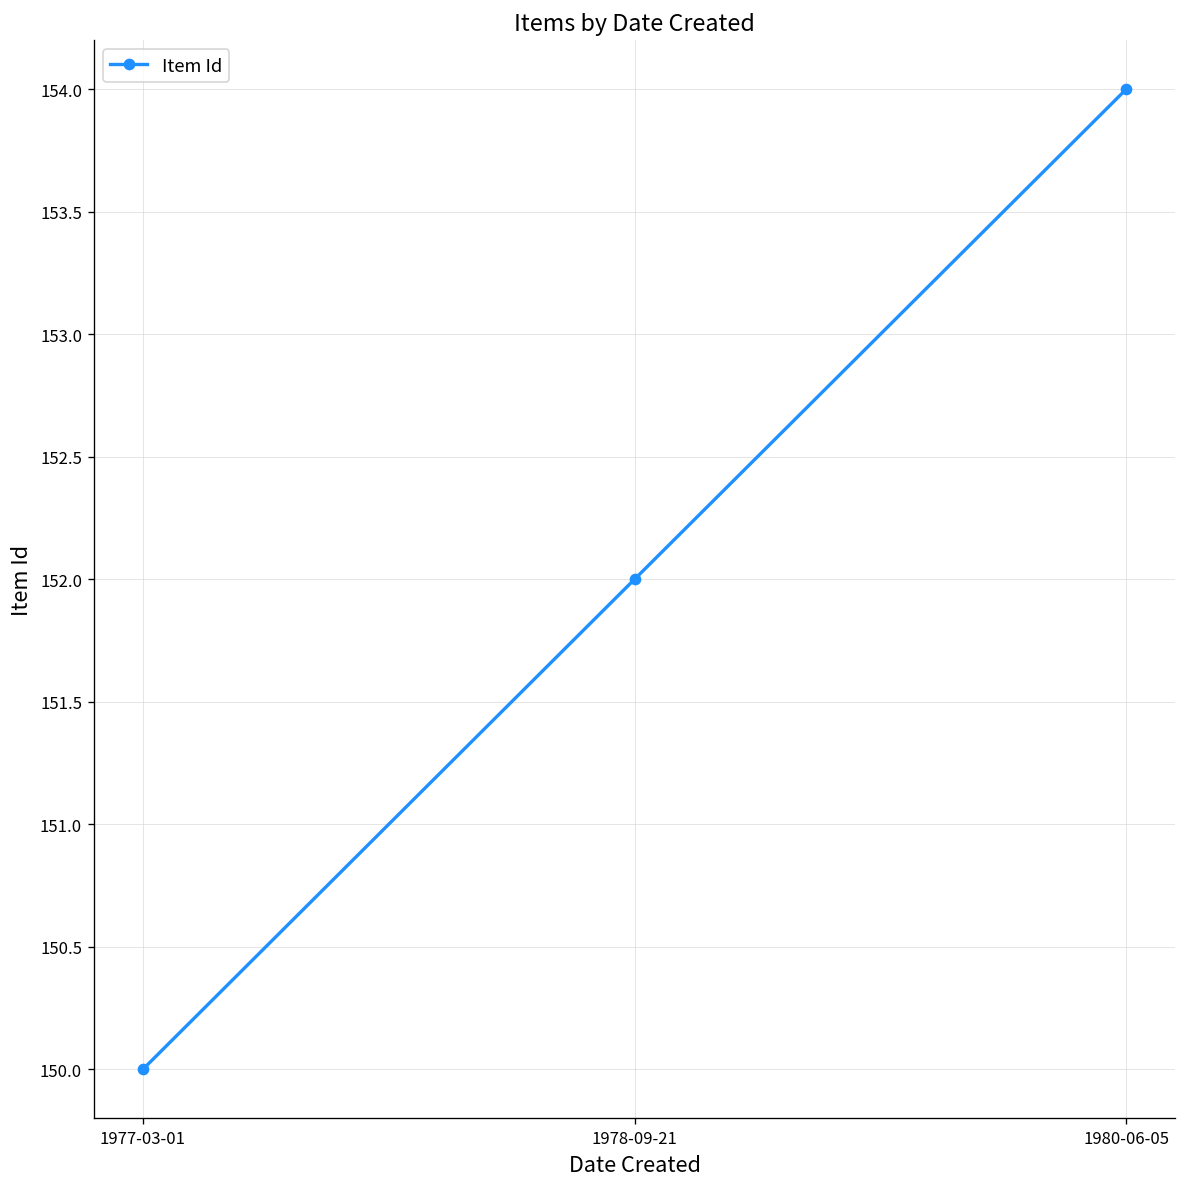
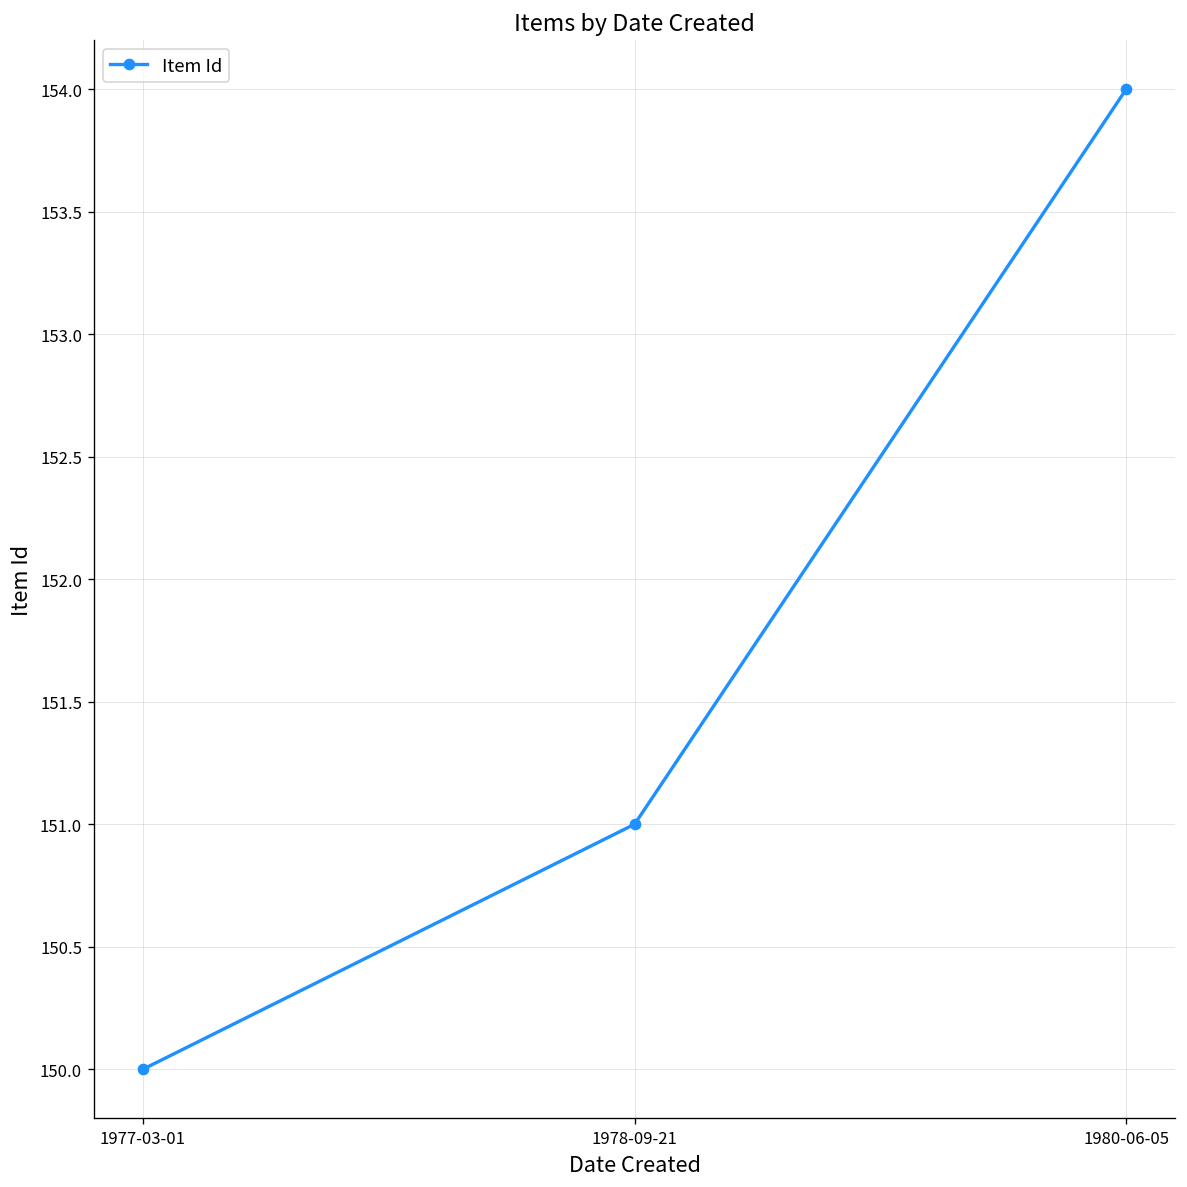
  {
    "1977-03-01": 150,
-   "1978-09-21": 152,
+   "1978-09-21": 151,
    "1980-06-05": 154
  }
